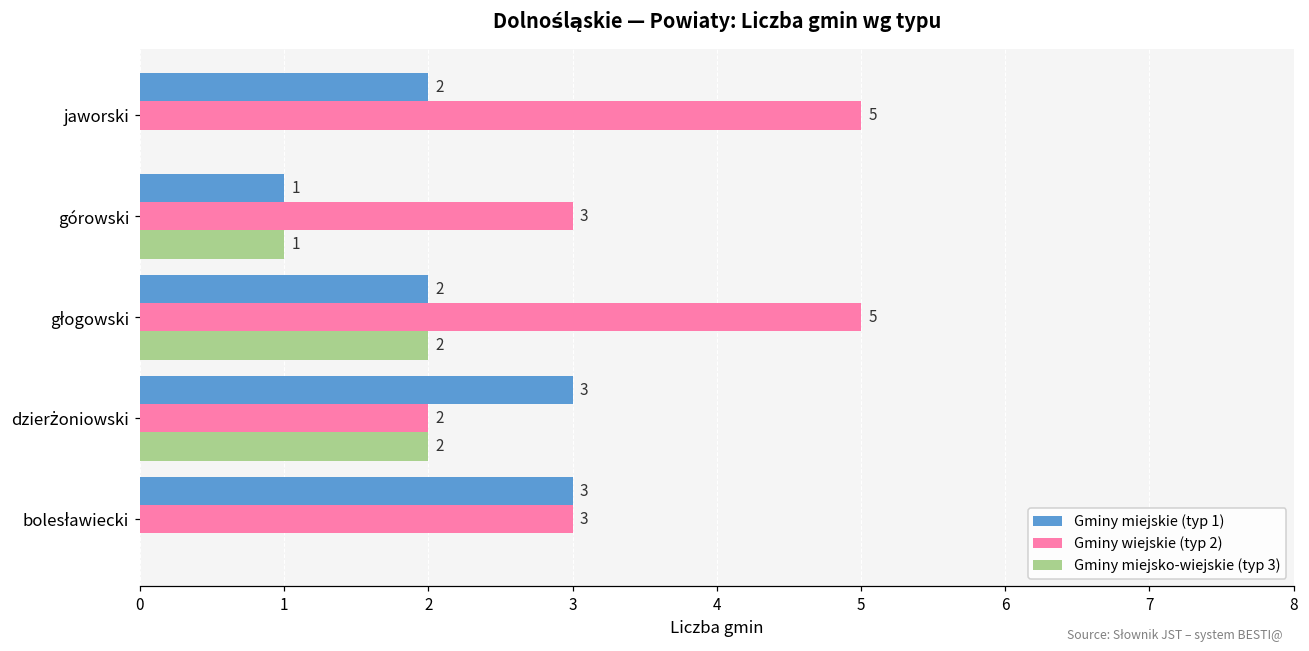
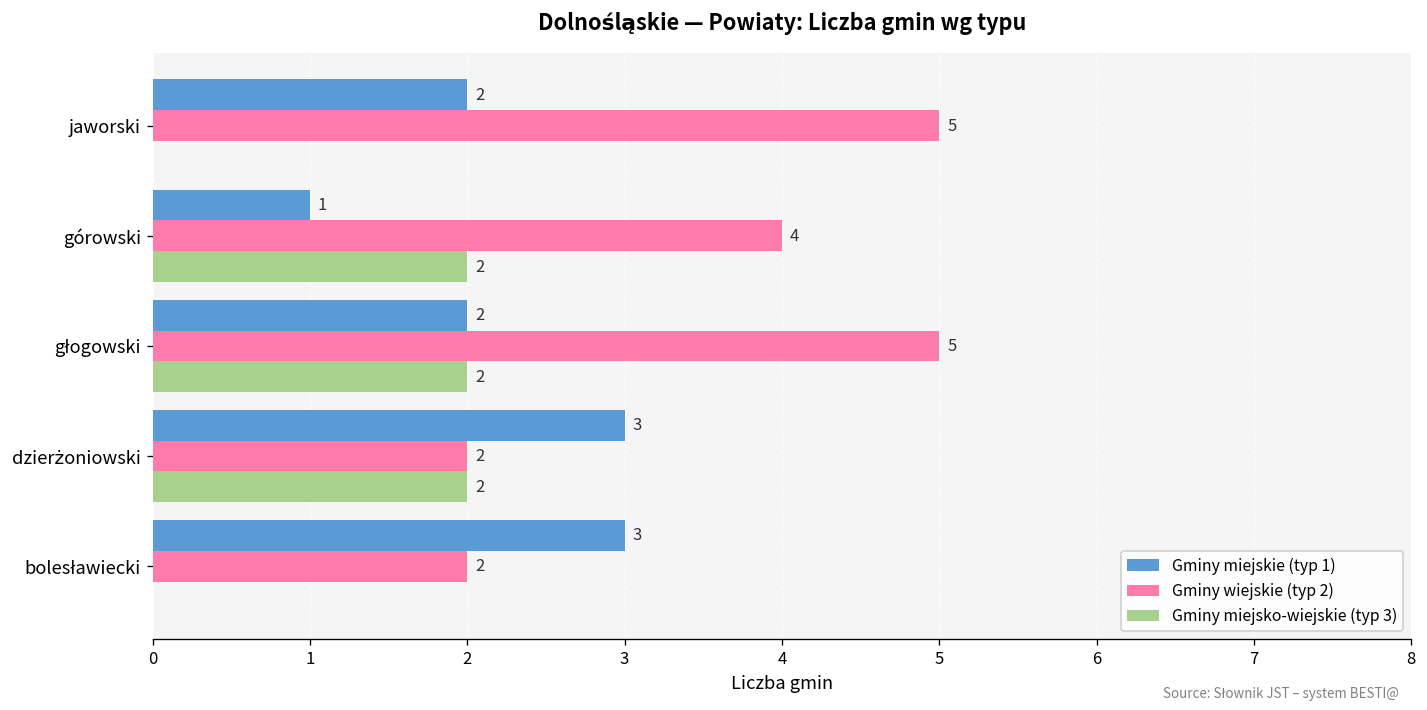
  {
    "Gminy miejskie (typ 1)": {
      "jaworski": 2,
      "górowski": 1,
      "głogowski": 2,
      "dzierżoniowski": 3,
      "bolesławiecki": 3
    },
    "Gminy wiejskie (typ 2)": {
      "jaworski": 5,
-     "górowski": 3,
+     "górowski": 4,
      "głogowski": 5,
      "dzierżoniowski": 2,
-     "bolesławiecki": 3
+     "bolesławiecki": 2
    },
    "Gminy miejsko-wiejskie (typ 3)": {
-     "górowski": 1,
+     "górowski": 2,
      "głogowski": 2,
      "dzierżoniowski": 2
    }
  }
